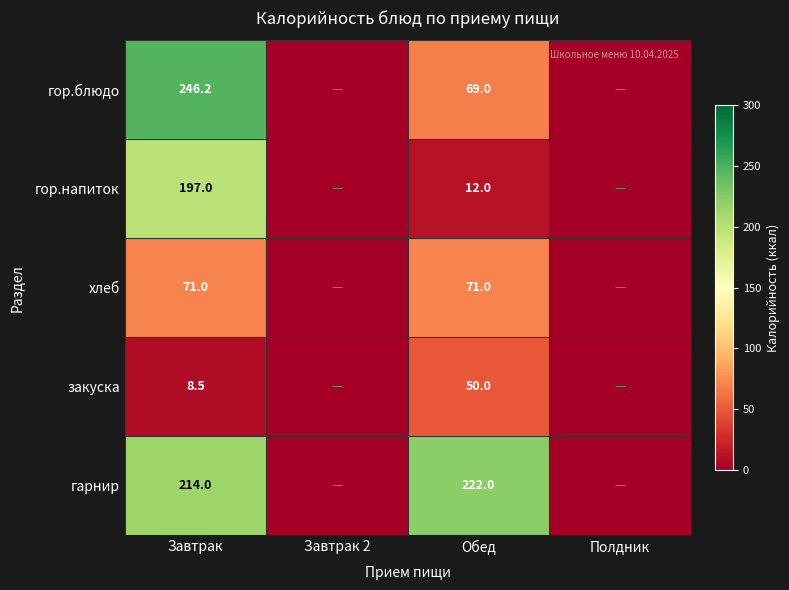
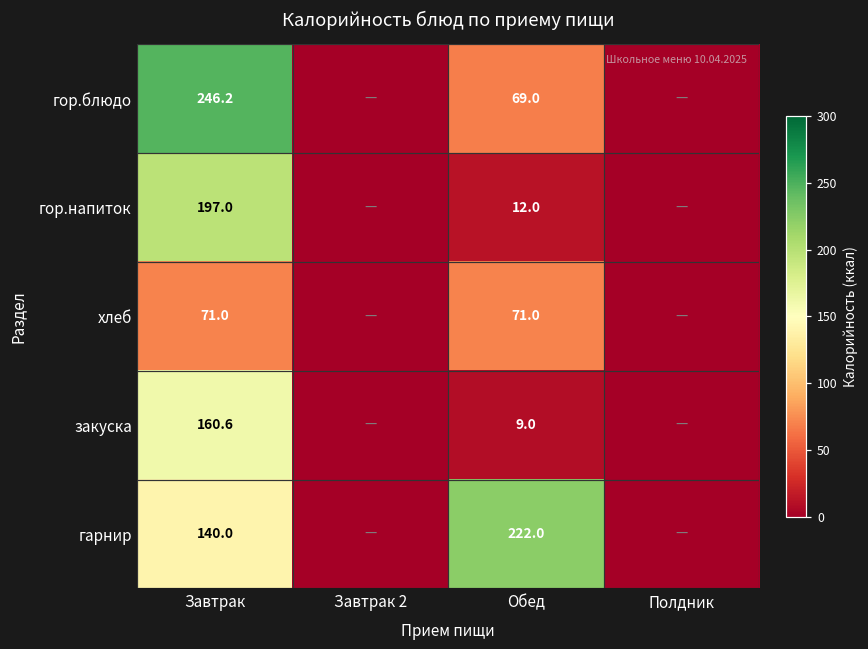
  {
    "гор.блюдо": {
      "Завтрак": 246.2,
      "Обед": 69.0
    },
    "гор.напиток": {
      "Завтрак": 197.0,
      "Обед": 12.0
    },
    "хлеб": {
      "Завтрак": 71.0,
      "Обед": 71.0
    },
    "закуска": {
-     "Завтрак": 8.5,
-     "Обед": 50.0
+     "Завтрак": 160.6,
+     "Обед": 9.0
    },
    "гарнир": {
-     "Завтрак": 214.0,
+     "Завтрак": 140.0,
      "Обед": 222.0
    }
  }
